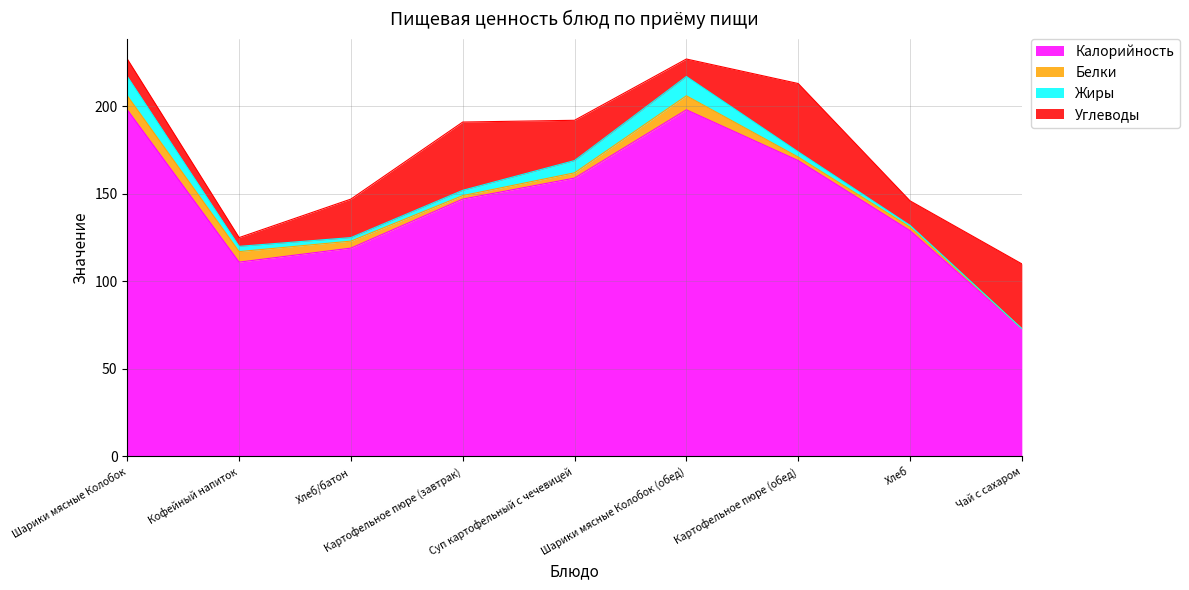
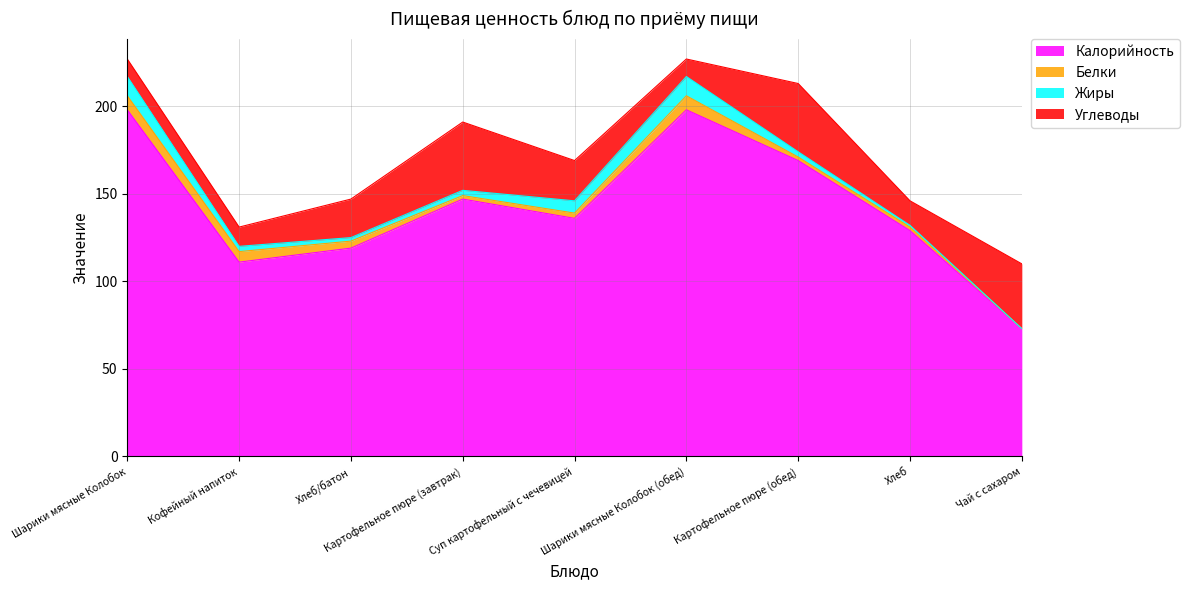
  {
    "Калорийность": {
      "Шарики мясные Колобок": 198,
      "Кофейный напиток": 111,
      "Хлеб/батон": 119,
      "Картофельное пюре (завтрак)": 147,
-     "Суп картофельный с чечевицей": 159,
+     "Суп картофельный с чечевицей": 136,
      "Шарики мясные Колобок (обед)": 198,
      "Картофельное пюре (обед)": 169,
      "Хлеб": 129
    },
    "Белки": {
      "Шарики мясные Колобок": 8,
      "Кофейный напиток": 6,
      "Хлеб/батон": 4,
      "Картофельное пюре (завтрак)": 2,
      "Суп картофельный с чечевицей": 3,
      "Шарики мясные Колобок (обед)": 8,
      "Картофельное пюре (обед)": 2
    },
    "Жиры": {
      "Шарики мясные Колобок": 11,
      "Кофейный напиток": 3,
      "Хлеб/батон": 2,
      "Картофельное пюре (завтрак)": 3,
      "Суп картофельный с чечевицей": 7,
      "Шарики мясные Колобок (обед)": 11,
      "Картофельное пюре (обед)": 3
    },
    "Углеводы": {
      "Шарики мясные Колобок": 10,
-     "Кофейный напиток": 5,
+     "Кофейный напиток": 11,
      "Хлеб/батон": 22,
      "Картофельное пюре (завтрак)": 39,
      "Суп картофельный с чечевицей": 23,
      "Шарики мясные Колобок (обед)": 10,
      "Картофельное пюре (обед)": 39,
      "Хлеб": 14,
      "Чай с сахаром": 37
    }
  }
